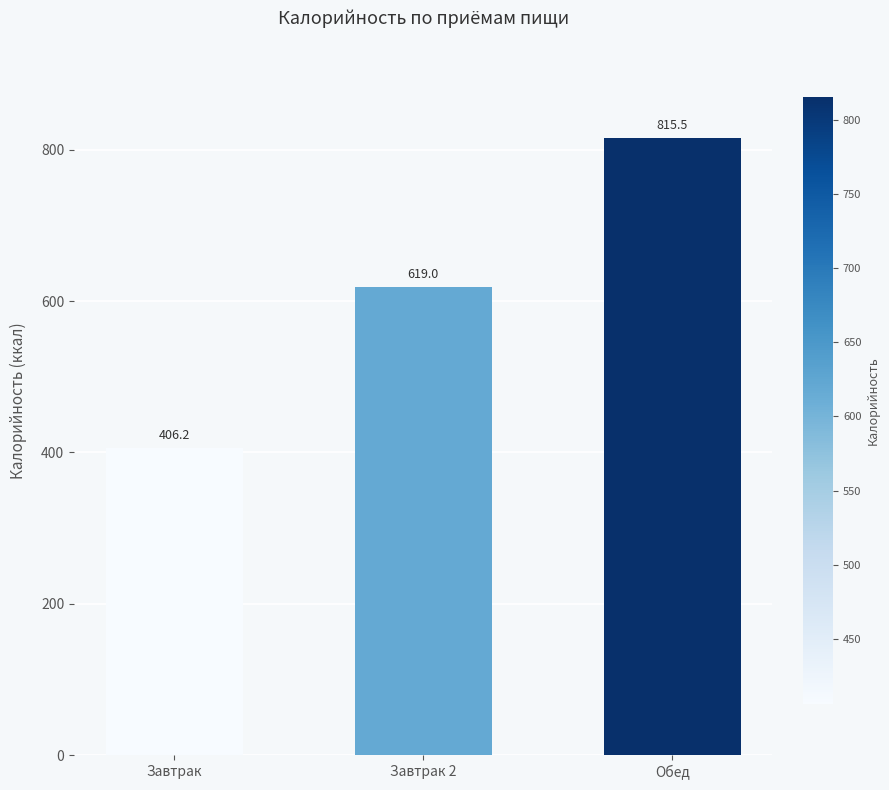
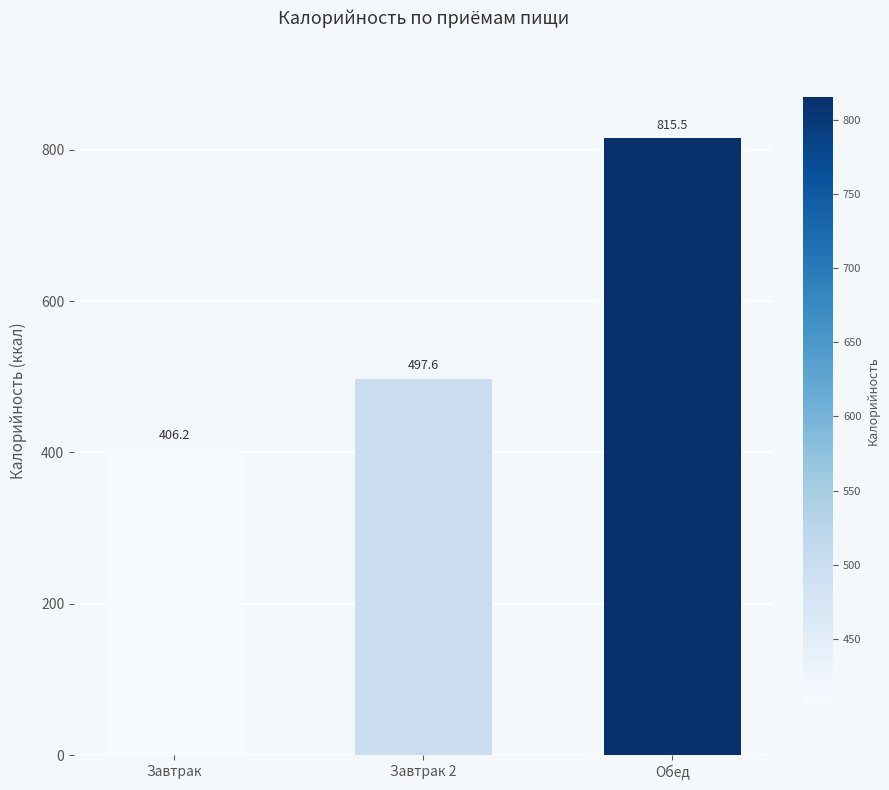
  {
    "Завтрак": 406.2,
-   "Завтрак 2": 619.0,
+   "Завтрак 2": 497.6,
    "Обед": 815.5
  }
